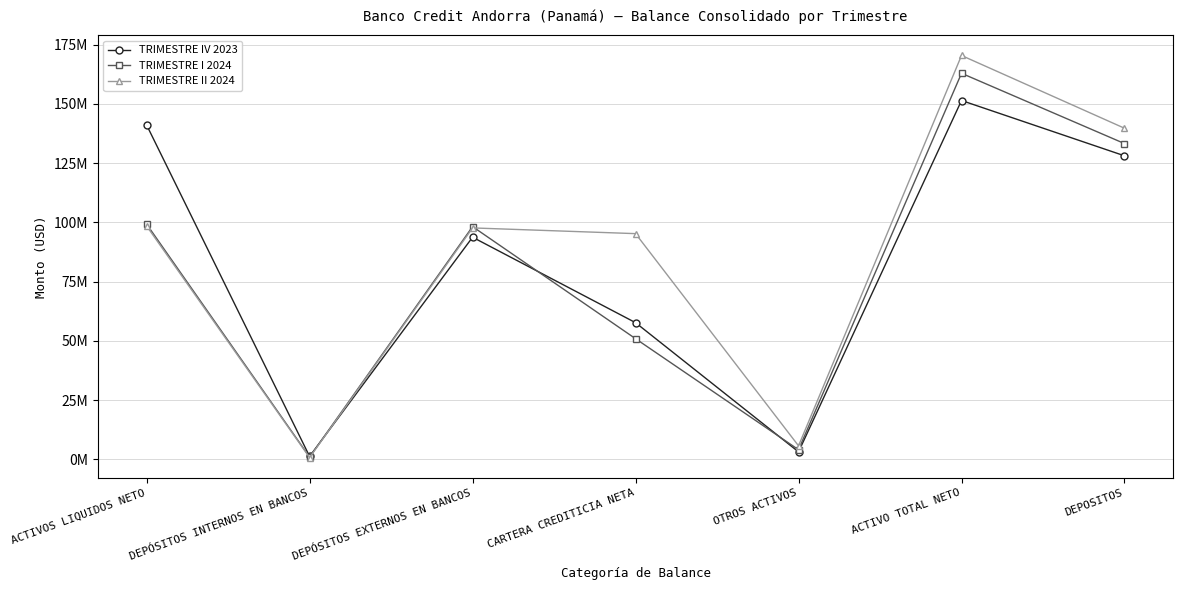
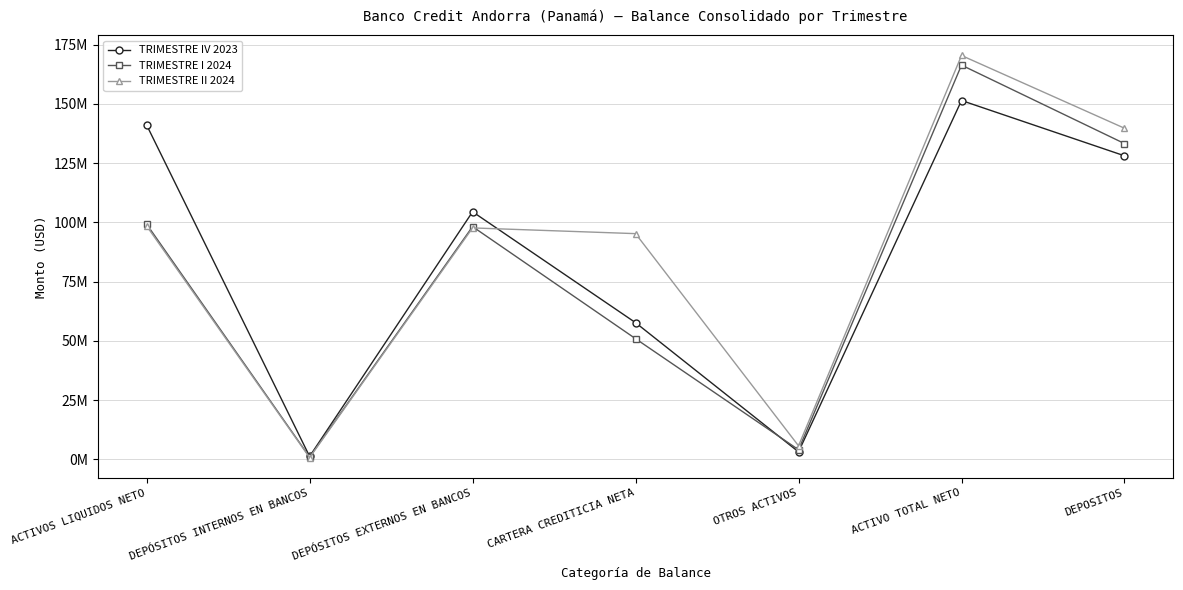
  {
    "TRIMESTRE IV 2023": {
      "ACTIVOS LIQUIDOS NETO": 141000000,
-     "DEPÓSITOS EXTERNOS EN BANCOS": 94000000,
+     "DEPÓSITOS EXTERNOS EN BANCOS": 104000000,
      "CARTERA CREDITICIA NETA": 58000000,
      "ACTIVO TOTAL NETO": 151000000,
      "DEPOSITOS": 128000000
    },
    "TRIMESTRE I 2024": {
      "CARTERA CREDITICIA NETA": 51000000,
-     "ACTIVO TOTAL NETO": 163000000,
+     "ACTIVO TOTAL NETO": 166000000,
      "DEPOSITOS": 133000000
    },
    "TRIMESTRE II 2024": {
      "CARTERA CREDITICIA NETA": 95000000,
      "OTROS ACTIVOS": 6000000,
      "ACTIVO TOTAL NETO": 170000000,
      "DEPOSITOS": 140000000
    }
  }
